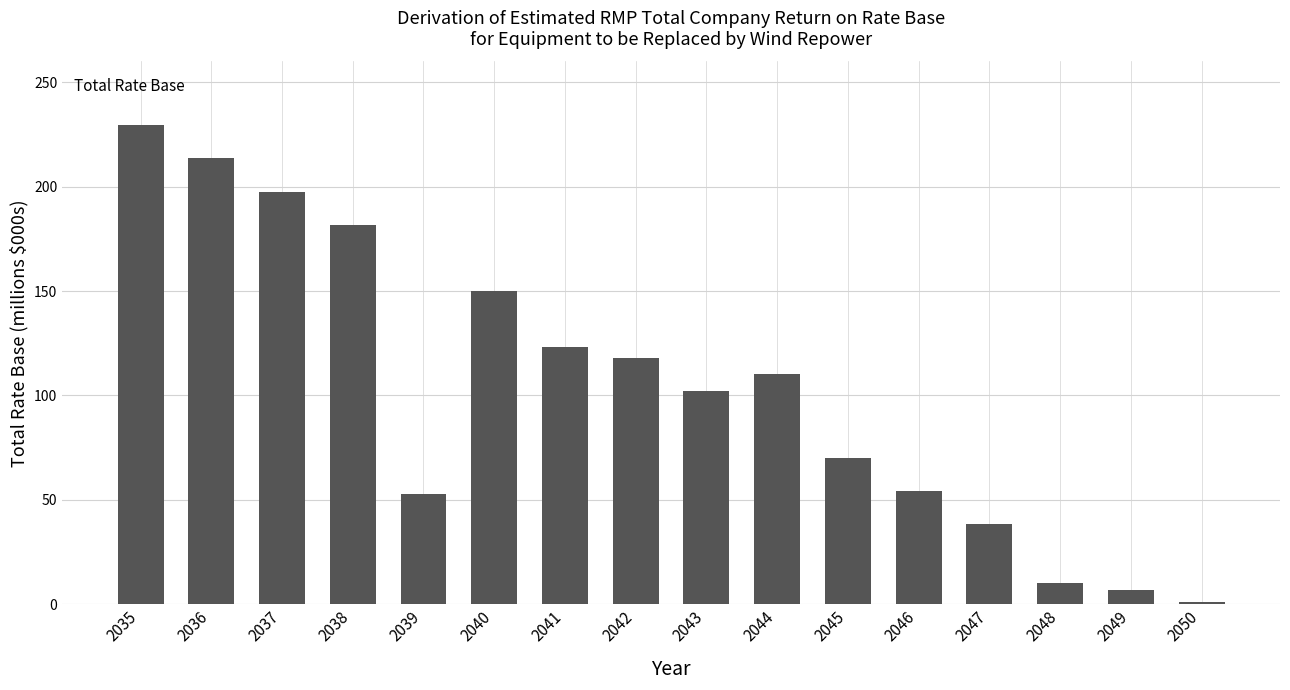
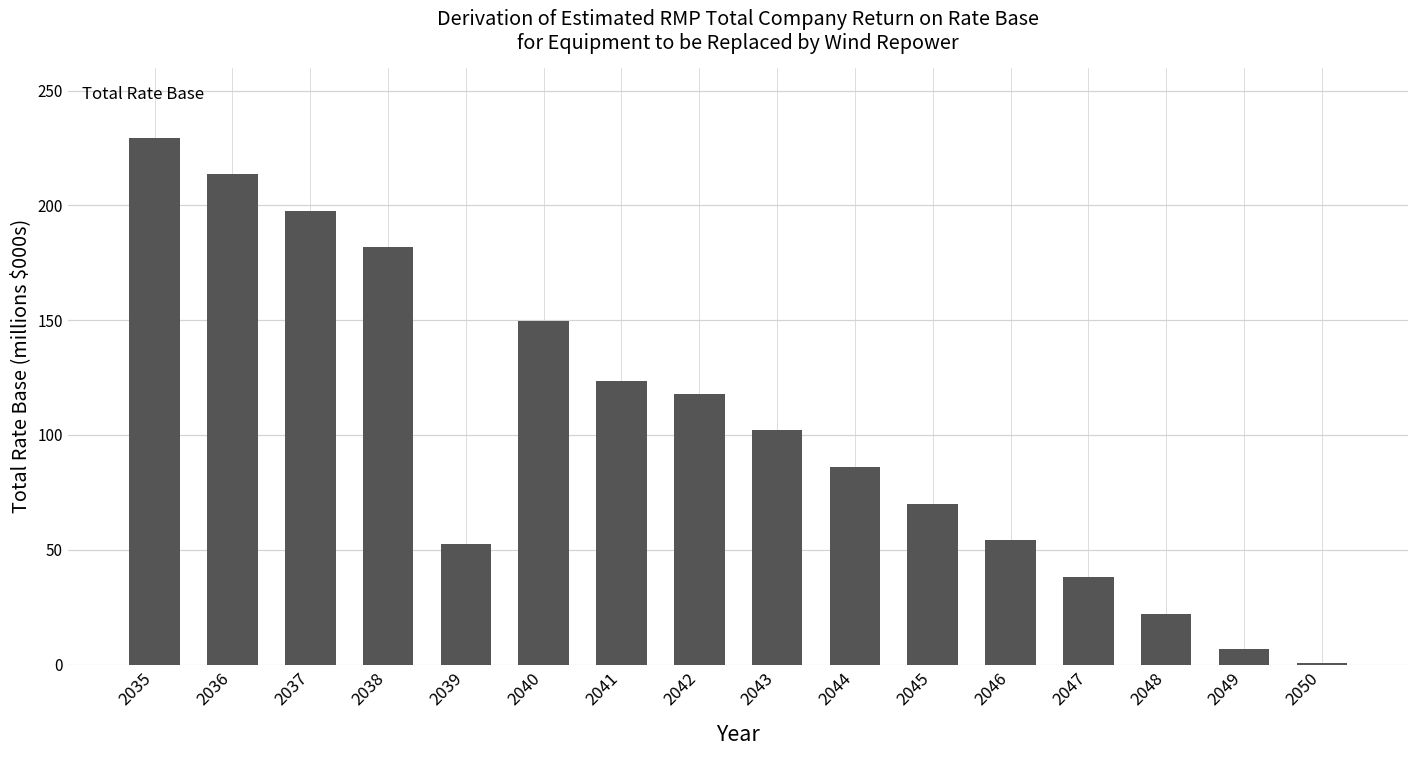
  {
    "2035": 230,
    "2036": 214,
    "2037": 198,
    "2038": 182,
    "2039": 53,
    "2040": 150,
    "2041": 123,
    "2042": 118,
    "2043": 102,
-   "2044": 110,
+   "2044": 86,
    "2045": 70,
    "2046": 54,
    "2047": 38,
-   "2048": 10,
+   "2048": 22,
    "2049": 7
  }
